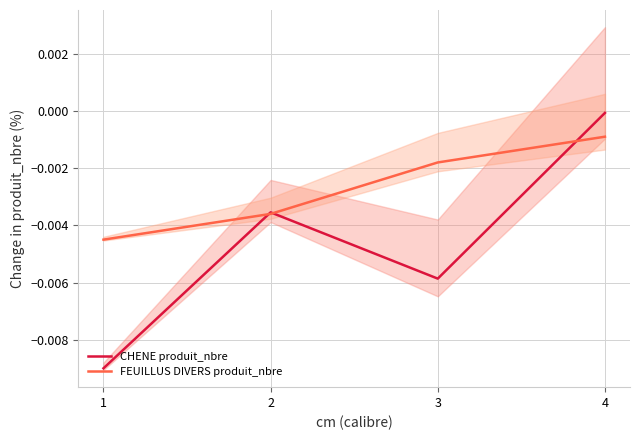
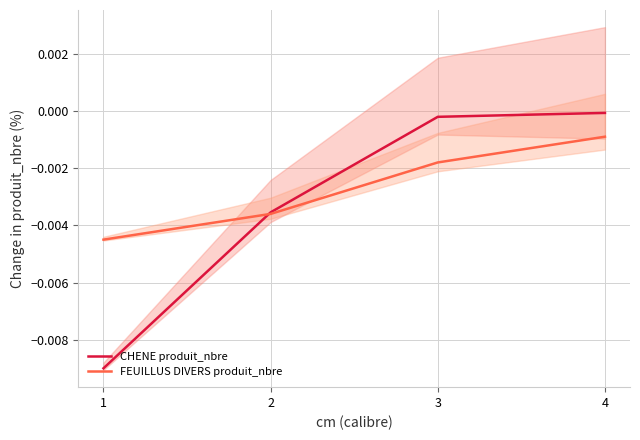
  {
    "CHENE produit_nbre": {
      "1": -0.0090,
-     "3": -0.0059,
+     "3": -0.0002,
      "4": -0.0001
    }
  }
